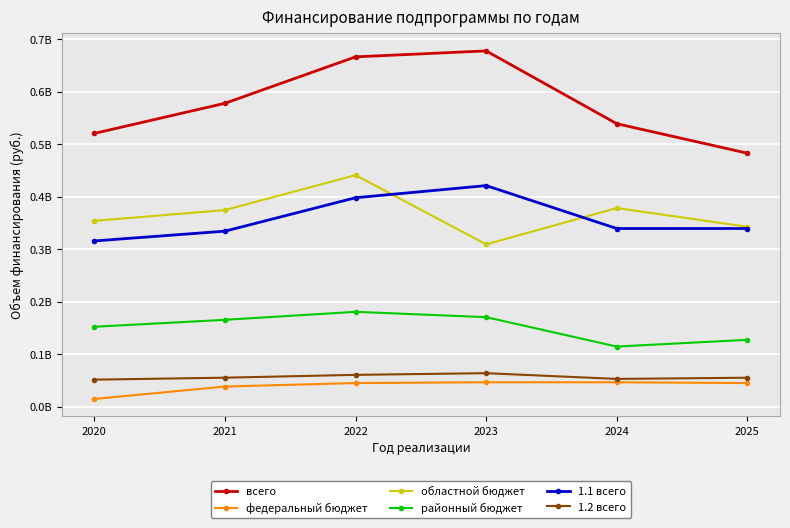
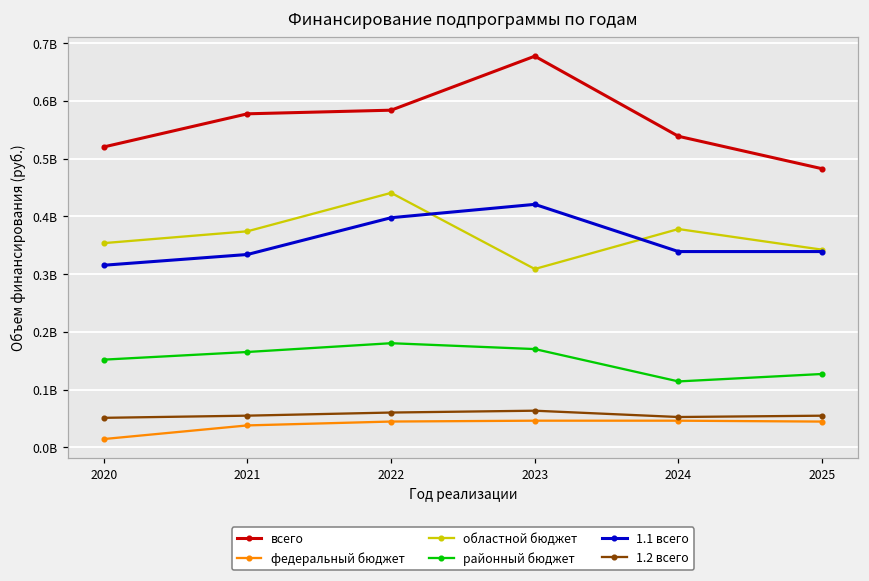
  {
    "всего": {
      "2020": 520000000,
      "2021": 580000000,
-     "2022": 670000000,
+     "2022": 580000000,
      "2023": 680000000,
      "2024": 540000000,
      "2025": 480000000
    },
    "федеральный бюджет": {
      "2020": 10000000,
      "2021": 40000000,
      "2022": 40000000,
      "2023": 50000000,
      "2024": 50000000,
      "2025": 40000000
    },
    "областной бюджет": {
      "2020": 350000000,
      "2021": 370000000,
      "2022": 440000000,
      "2023": 310000000,
      "2024": 380000000
    },
    "районный бюджет": {
      "2020": 150000000,
      "2021": 170000000,
      "2022": 180000000,
      "2023": 170000000,
      "2024": 110000000,
      "2025": 130000000
    },
    "1.1 всего": {
      "2020": 320000000,
      "2021": 330000000,
      "2022": 400000000,
      "2023": 420000000,
      "2024": 340000000
    },
    "1.2 всего": {
      "2020": 50000000,
      "2021": 60000000,
      "2022": 60000000,
      "2023": 60000000,
      "2024": 50000000,
      "2025": 50000000
    }
  }
